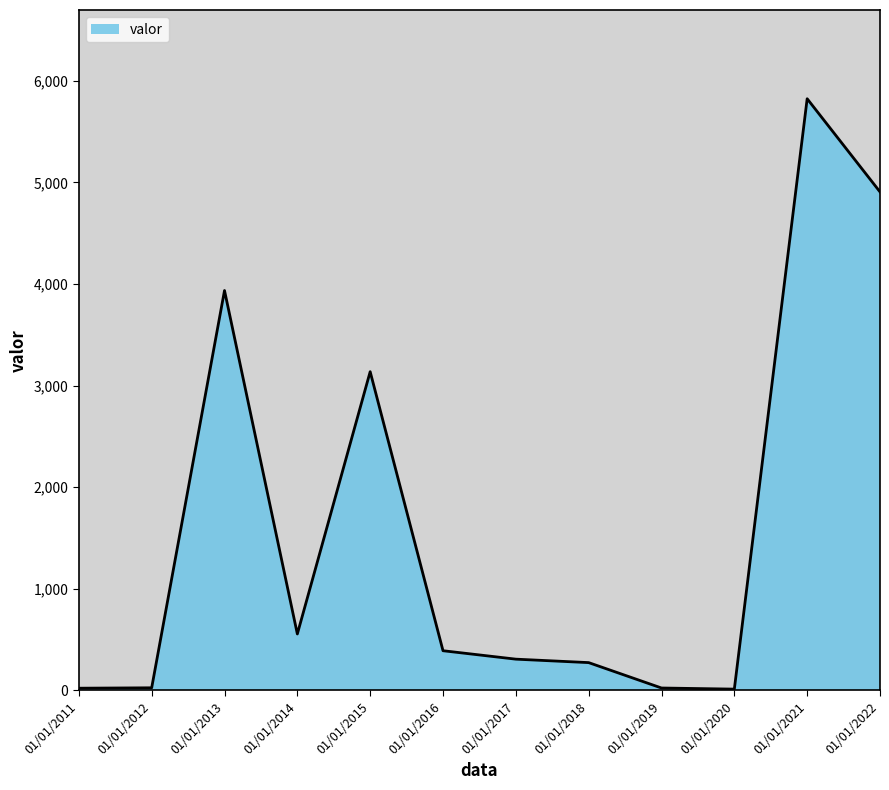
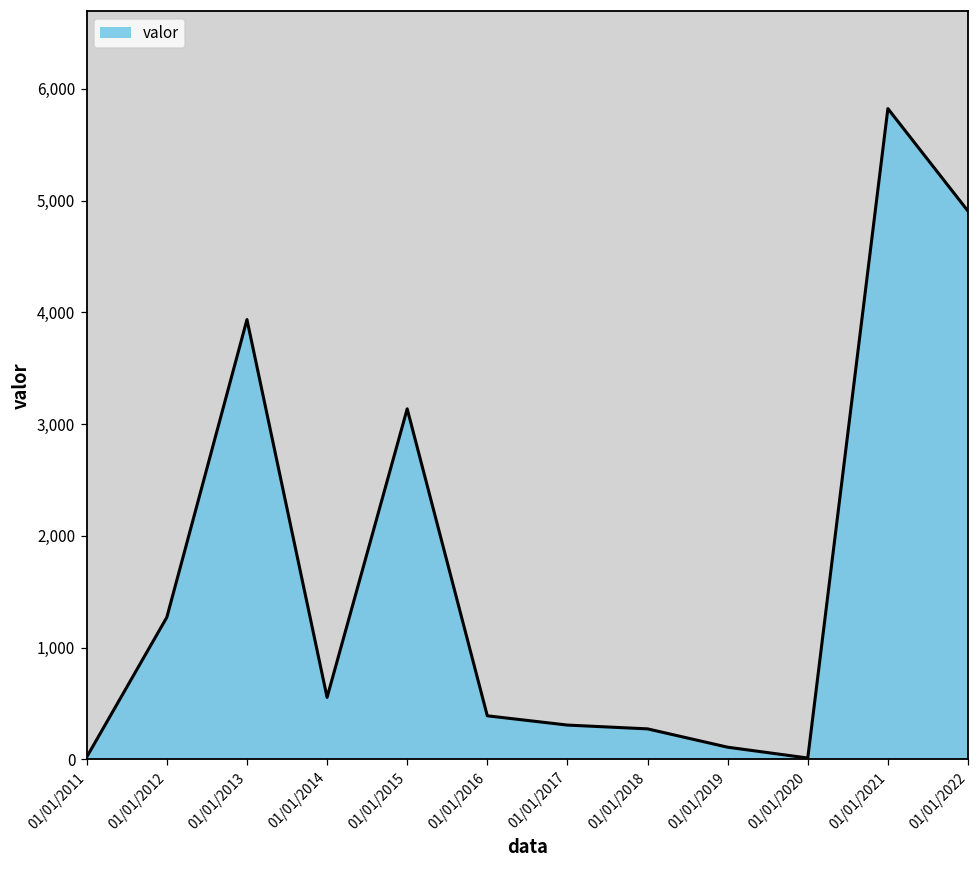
  {
    "01/01/2011": "20",
-   "01/01/2012": "30",
+   "01/01/2012": "1,270",
    "01/01/2013": "3,940",
    "01/01/2014": "560",
    "01/01/2015": "3,140",
    "01/01/2016": "390",
    "01/01/2017": "310",
    "01/01/2018": "270",
-   "01/01/2019": "20",
+   "01/01/2019": "110",
    "01/01/2020": "10",
    "01/01/2021": "5,820",
    "01/01/2022": "4,910"
  }
